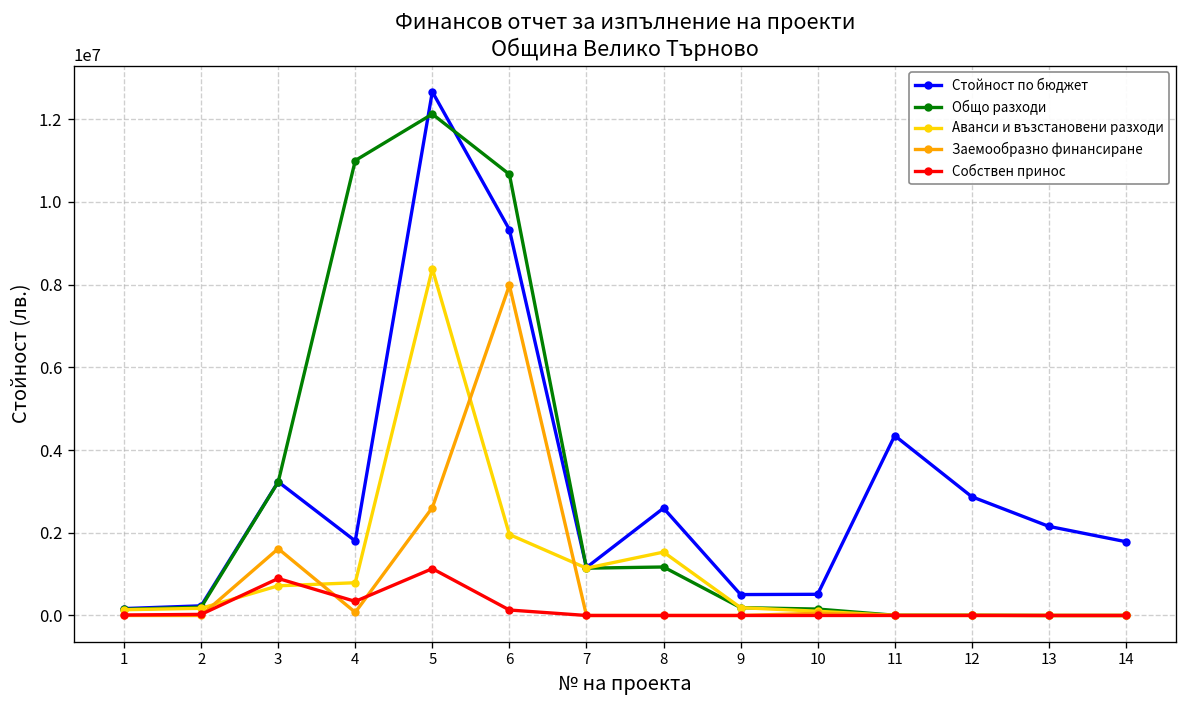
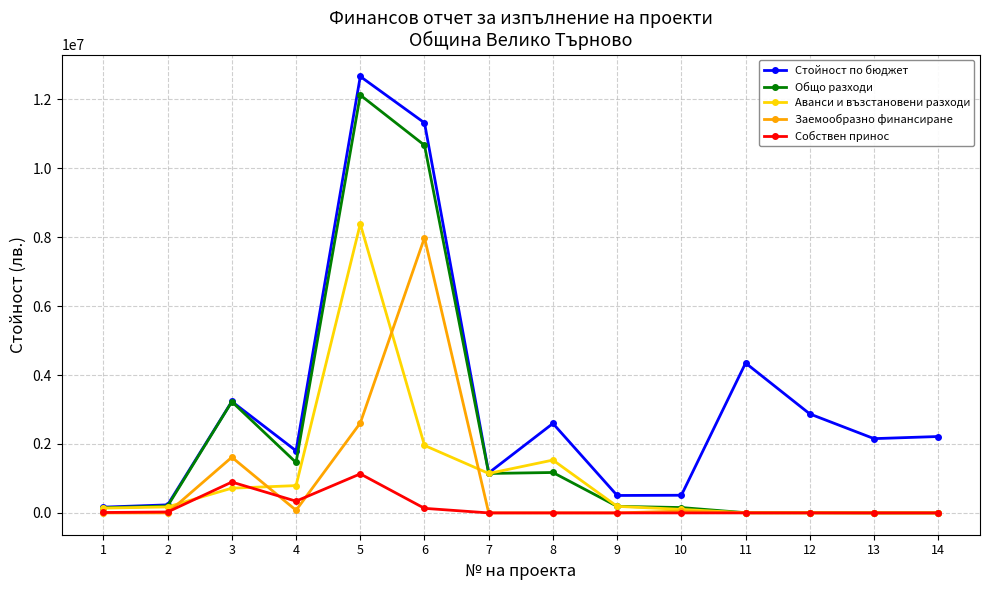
  {
    "Стойност по бюджет": {
      "4": 1800000,
      "5": 12700000,
-     "6": 9300000,
+     "6": 11300000,
      "8": 2600000,
      "9": 500000,
      "10": 500000,
      "11": 4300000,
      "12": 2900000,
      "13": 2200000,
-     "14": 1800000
+     "14": 2200000
    },
    "Общо разходи": {
-     "4": 11000000,
+     "4": 1500000,
      "5": 12100000,
      "6": 10700000,
      "8": 1200000
    },
    "Собствен принос": {
      "3": 900000,
      "4": 300000,
      "5": 1100000,
      "6": 100000
    }
  }
